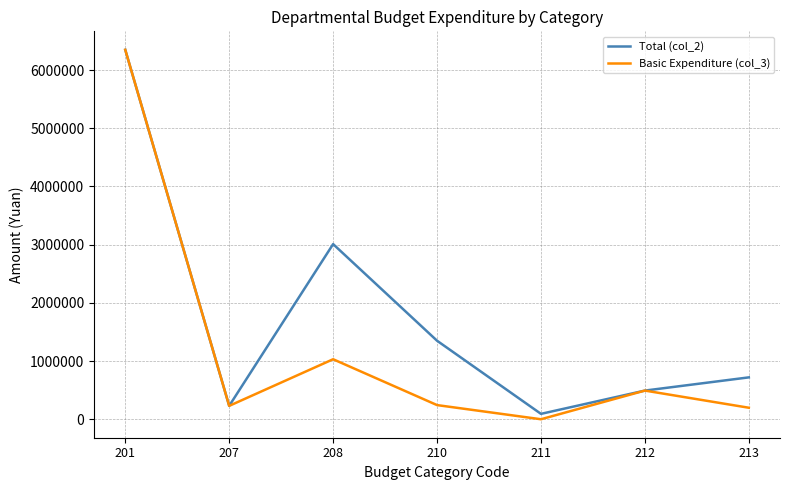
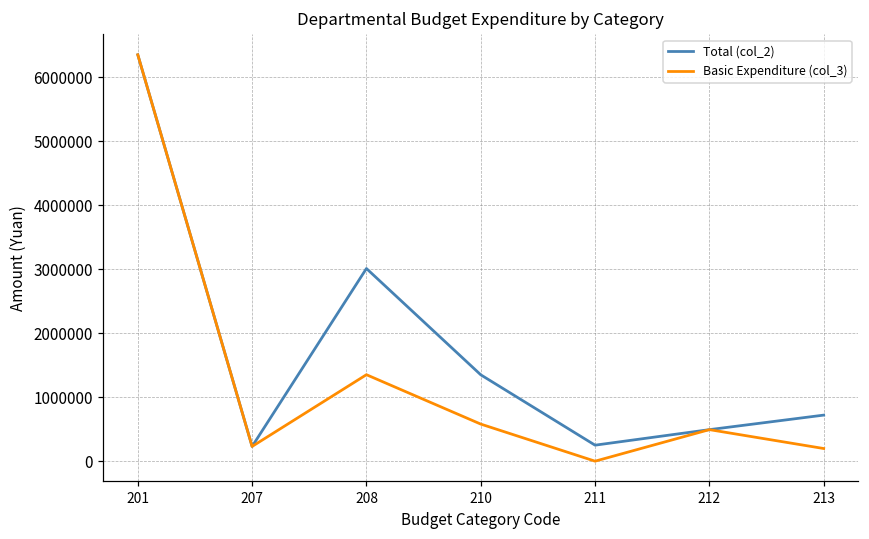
  {
    "Total (col_2)": {
      "208": 3000000,
      "210": 1300000,
-     "211": 100000,
+     "211": 300000,
      "213": 700000
    },
    "Basic Expenditure (col_3)": {
-     "208": 1000000,
-     "210": 200000,
+     "208": 1400000,
+     "210": 600000,
      "211": 0,
      "213": 200000
    }
  }
